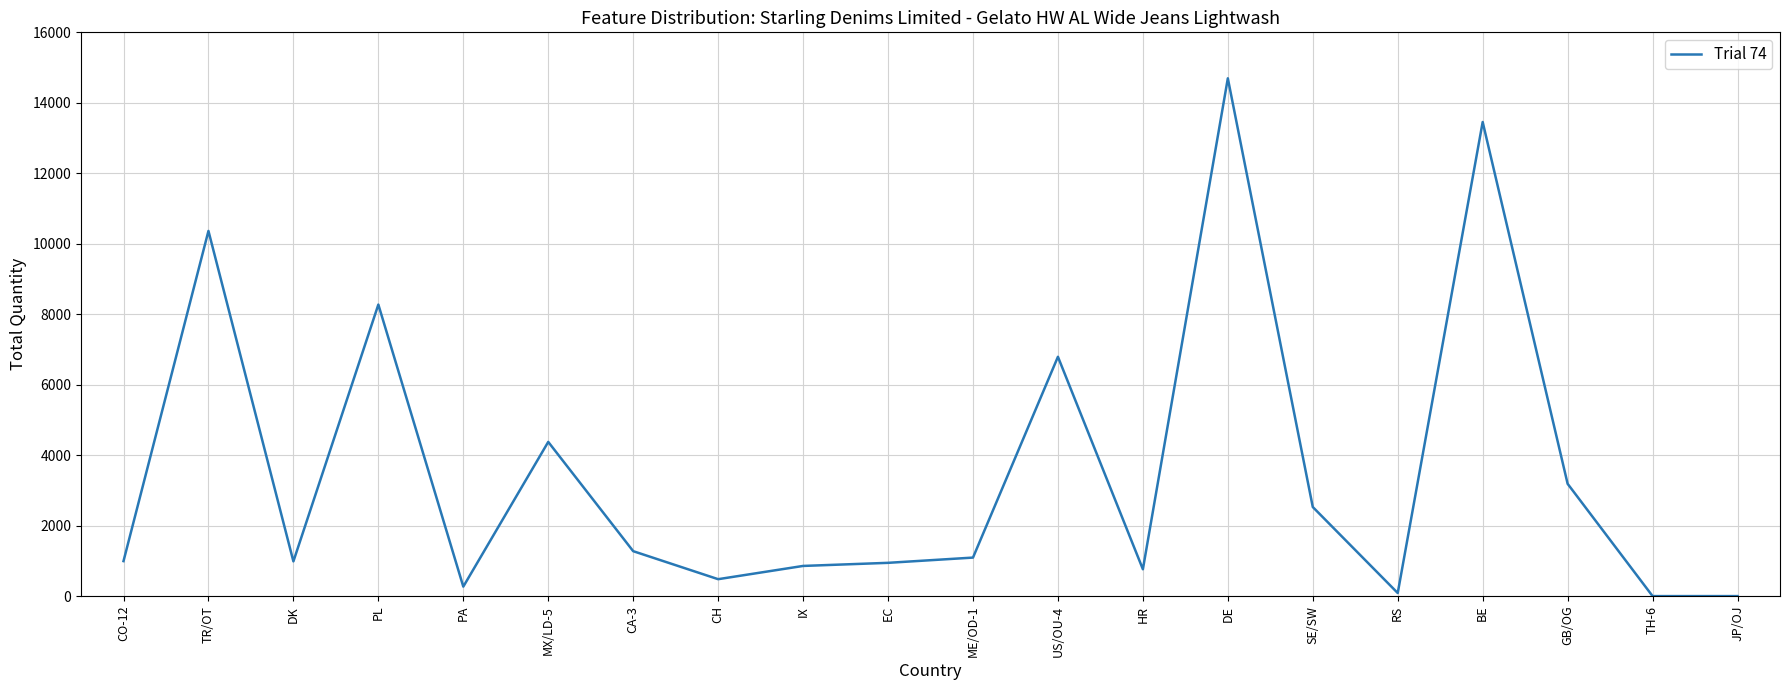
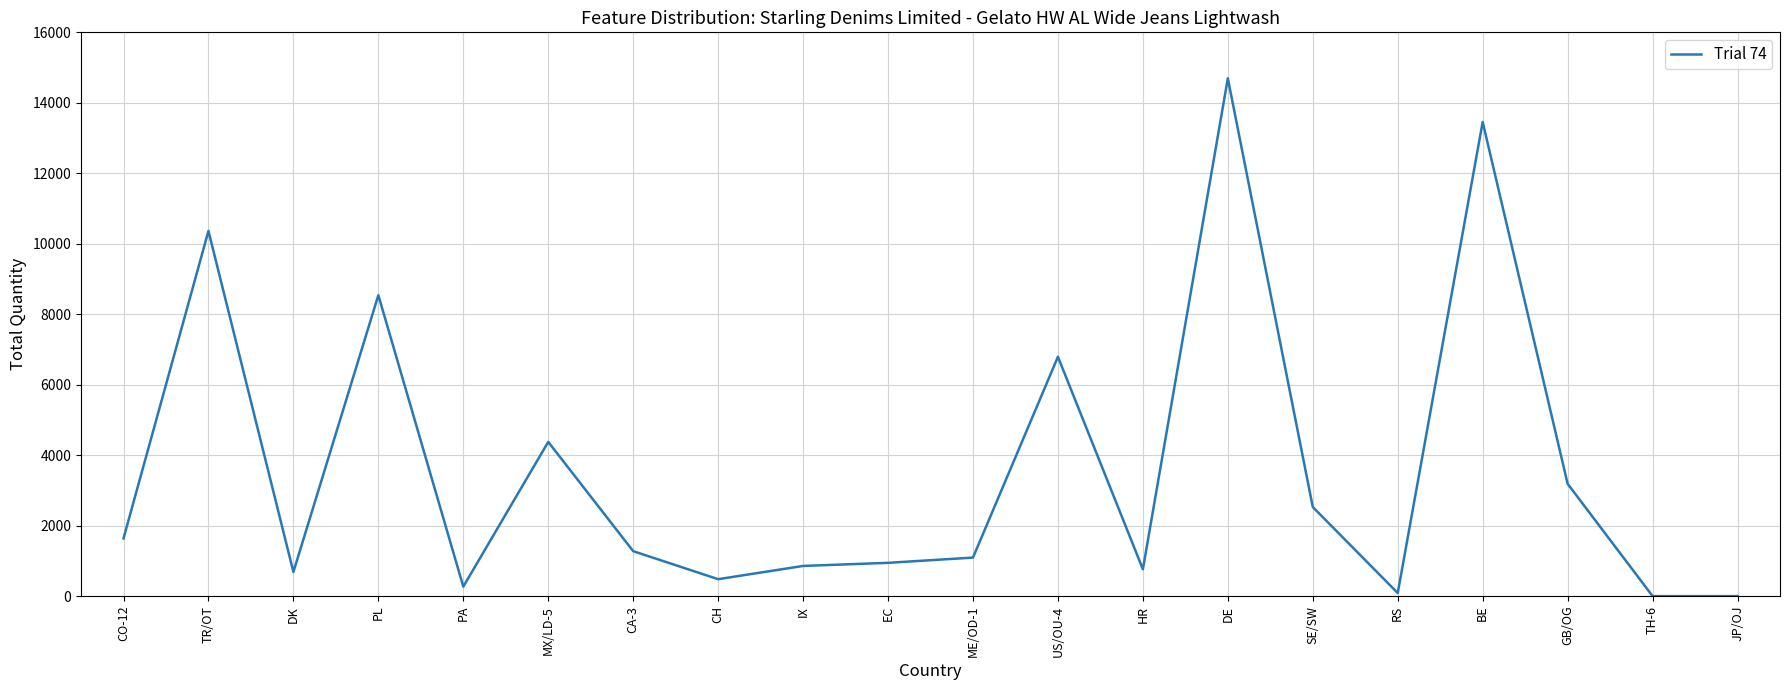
  {
-   "CO-12": 1000,
+   "CO-12": 1600,
    "TR/OT": 10400,
-   "DK": 1000,
-   "PL": 8300,
+   "DK": 700,
+   "PL": 8500,
    "PA": 300,
    "MX/LD-5": 4400,
    "CA-3": 1300,
    "CH": 500,
    "IX": 900,
    "EC": 900,
    "ME/OD-1": 1100,
    "US/OU-4": 6800,
    "HR": 800,
    "DE": 14700,
    "SE/SW": 2500,
    "RS": 100,
    "BE": 13500,
    "GB/OG": 3200,
    "TH-6": 0,
    "JP/OJ": 0
  }
